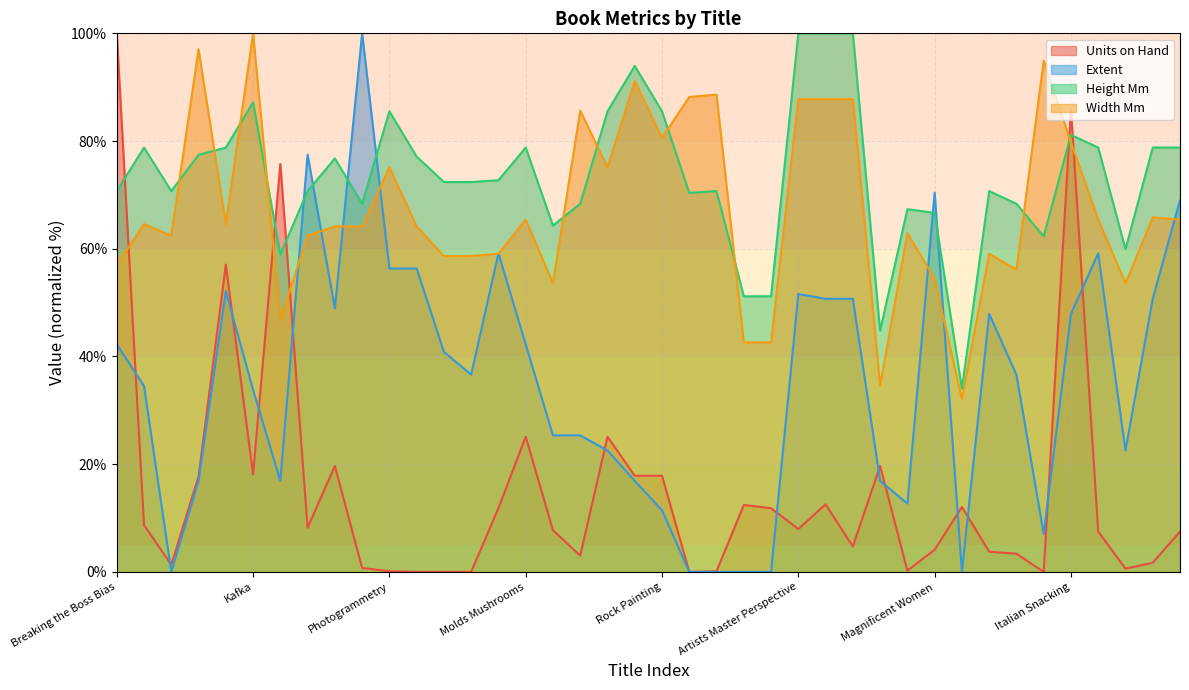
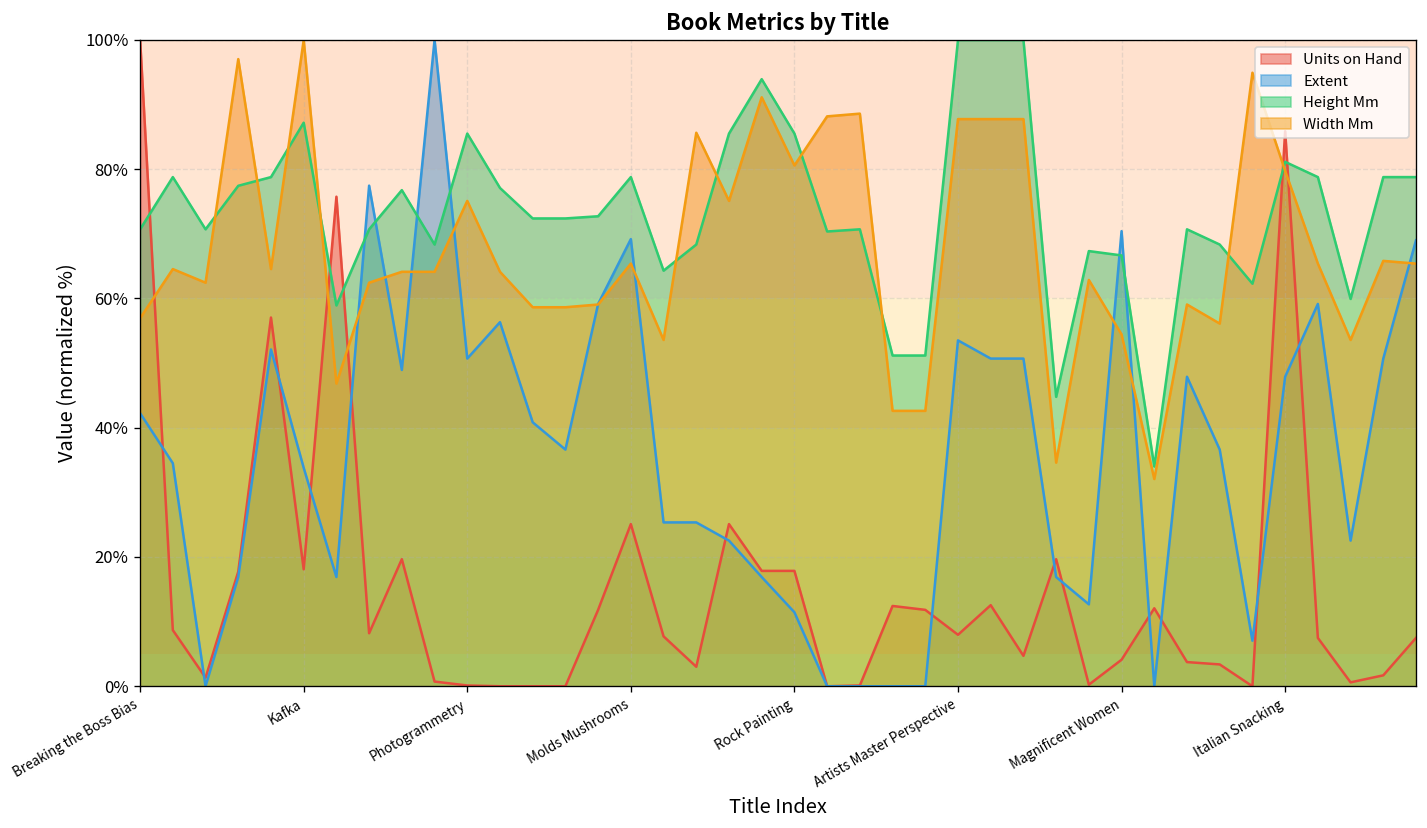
  {
    "Units on Hand": {
      "Breaking the Boss Bias": "100%",
      "Kafka": "18%",
      "Photogrammetry": "0%",
      "Molds Mushrooms": "25%",
      "Rock Painting": "18%",
      "Artists Master Perspective": "8%",
      "Magnificent Women": "4%"
    },
    "Extent": {
      "Breaking the Boss Bias": "42%",
      "Kafka": "34%",
-     "Photogrammetry": "56%",
-     "Molds Mushrooms": "42%",
+     "Photogrammetry": "51%",
+     "Molds Mushrooms": "69%",
      "Rock Painting": "11%",
-     "Artists Master Perspective": "52%",
+     "Artists Master Perspective": "54%",
      "Magnificent Women": "70%",
      "Italian Snacking": "48%"
    },
    "Height Mm": {
      "Breaking the Boss Bias": "71%",
      "Kafka": "87%",
      "Photogrammetry": "86%",
      "Molds Mushrooms": "79%",
      "Rock Painting": "86%",
      "Artists Master Perspective": "100%",
      "Magnificent Women": "67%",
      "Italian Snacking": "81%"
    },
    "Width Mm": {
      "Breaking the Boss Bias": "57%",
      "Kafka": "100%",
      "Photogrammetry": "75%",
      "Molds Mushrooms": "65%",
      "Rock Painting": "81%",
      "Artists Master Perspective": "88%",
      "Magnificent Women": "54%",
      "Italian Snacking": "80%"
    }
  }
